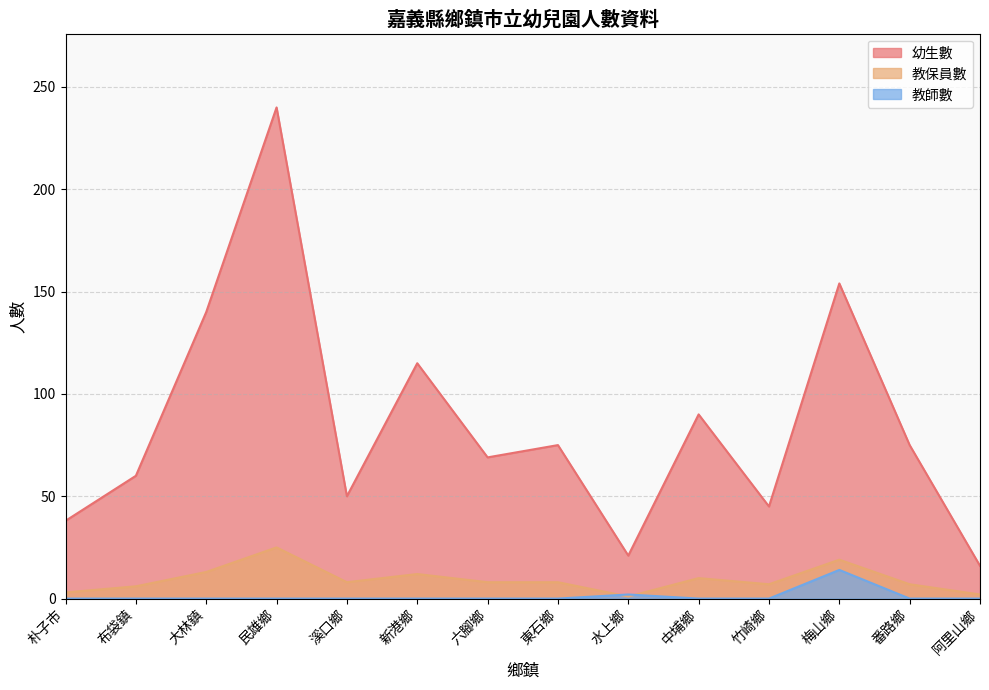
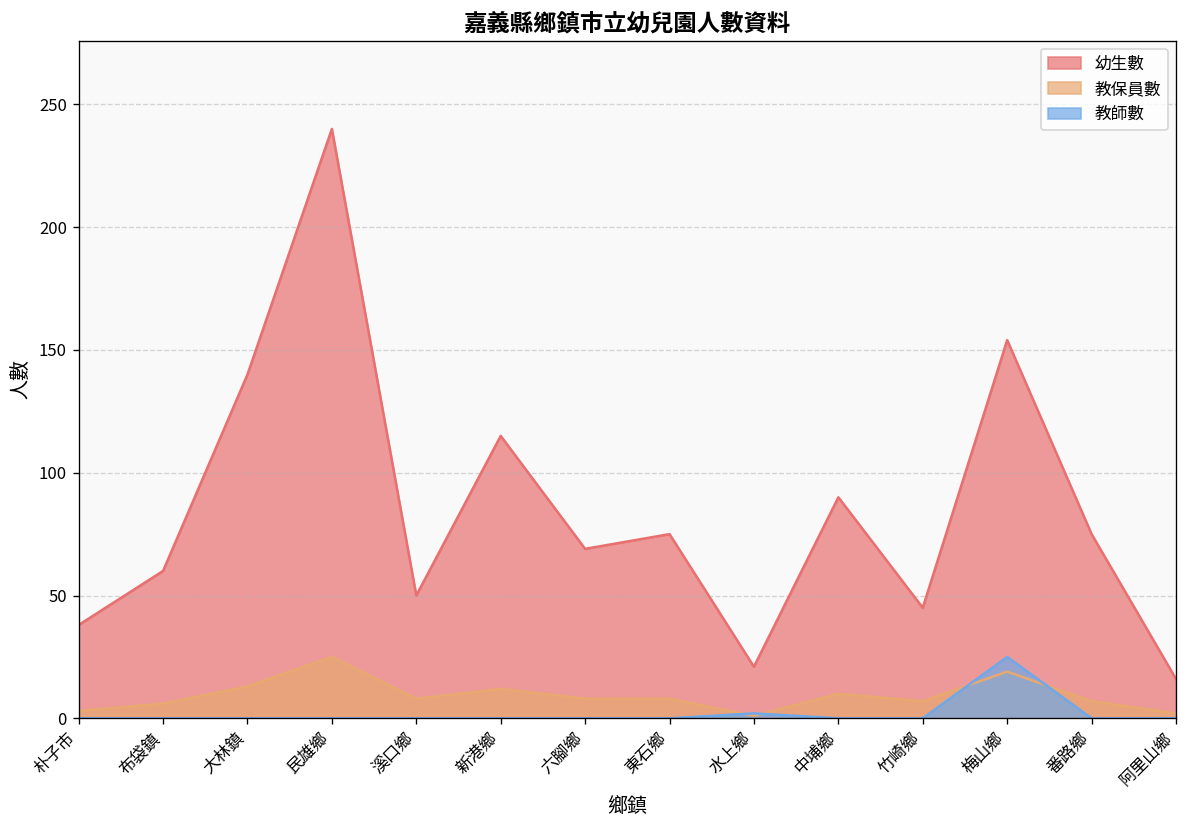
  {
    "教師數": {
      "朴子市": 0,
      "布袋鎮": 0,
      "大林鎮": 0,
      "民雄鄉": 0,
      "溪口鄉": 0,
      "新港鄉": 0,
      "六腳鄉": 0,
      "東石鄉": 0,
      "中埔鄉": 0,
      "竹崎鄉": 0,
-     "梅山鄉": 14,
+     "梅山鄉": 25,
      "番路鄉": 0,
      "阿里山鄉": 0
    }
  }
